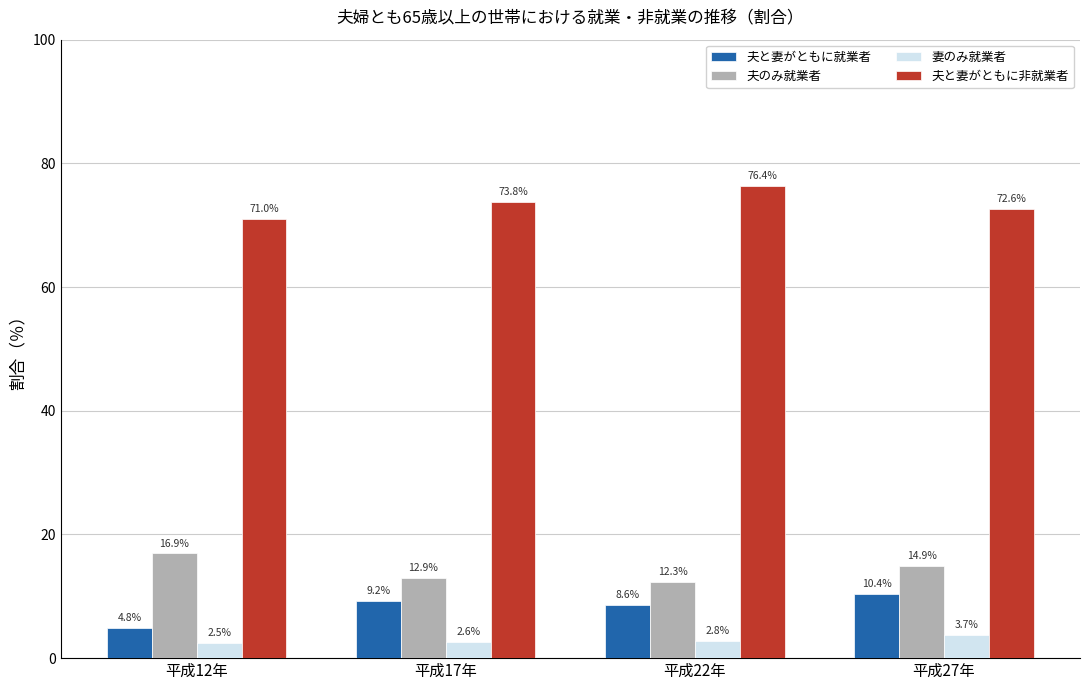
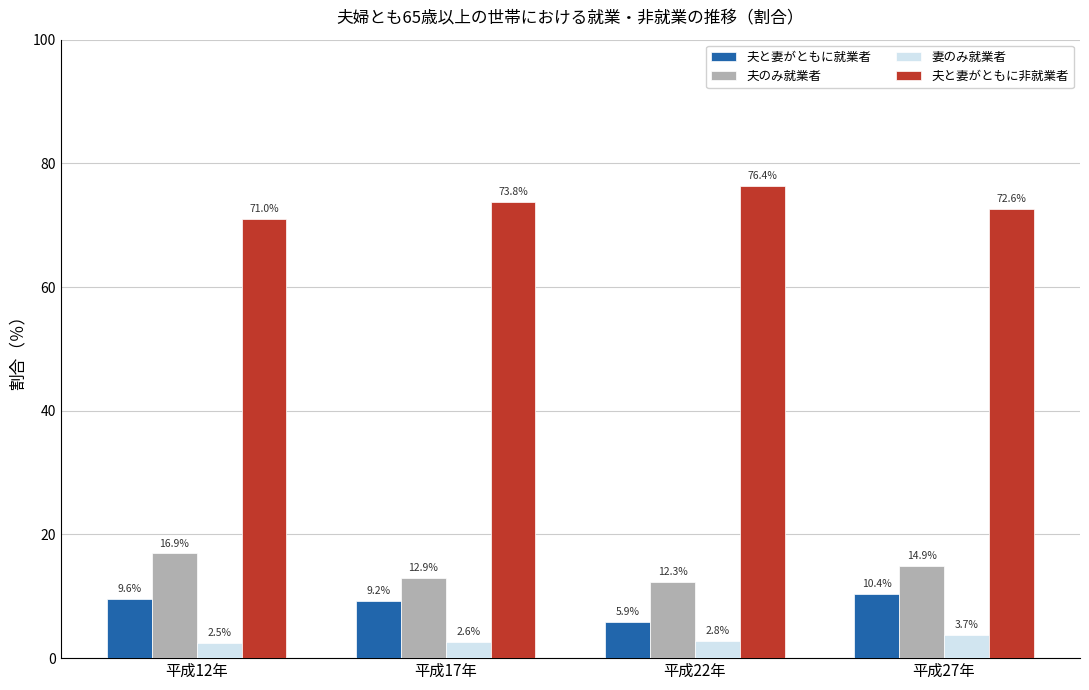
  {
    "夫と妻がともに就業者": {
-     "平成12年": "4.8%",
+     "平成12年": "9.6%",
      "平成17年": "9.2%",
-     "平成22年": "8.6%",
+     "平成22年": "5.9%",
      "平成27年": "10.4%"
    },
    "夫のみ就業者": {
      "平成12年": "16.9%",
      "平成17年": "12.9%",
      "平成22年": "12.3%",
      "平成27年": "14.9%"
    },
    "妻のみ就業者": {
      "平成12年": "2.5%",
      "平成17年": "2.6%",
      "平成22年": "2.8%",
      "平成27年": "3.7%"
    },
    "夫と妻がともに非就業者": {
      "平成12年": "71.0%",
      "平成17年": "73.8%",
      "平成22年": "76.4%",
      "平成27年": "72.6%"
    }
  }
